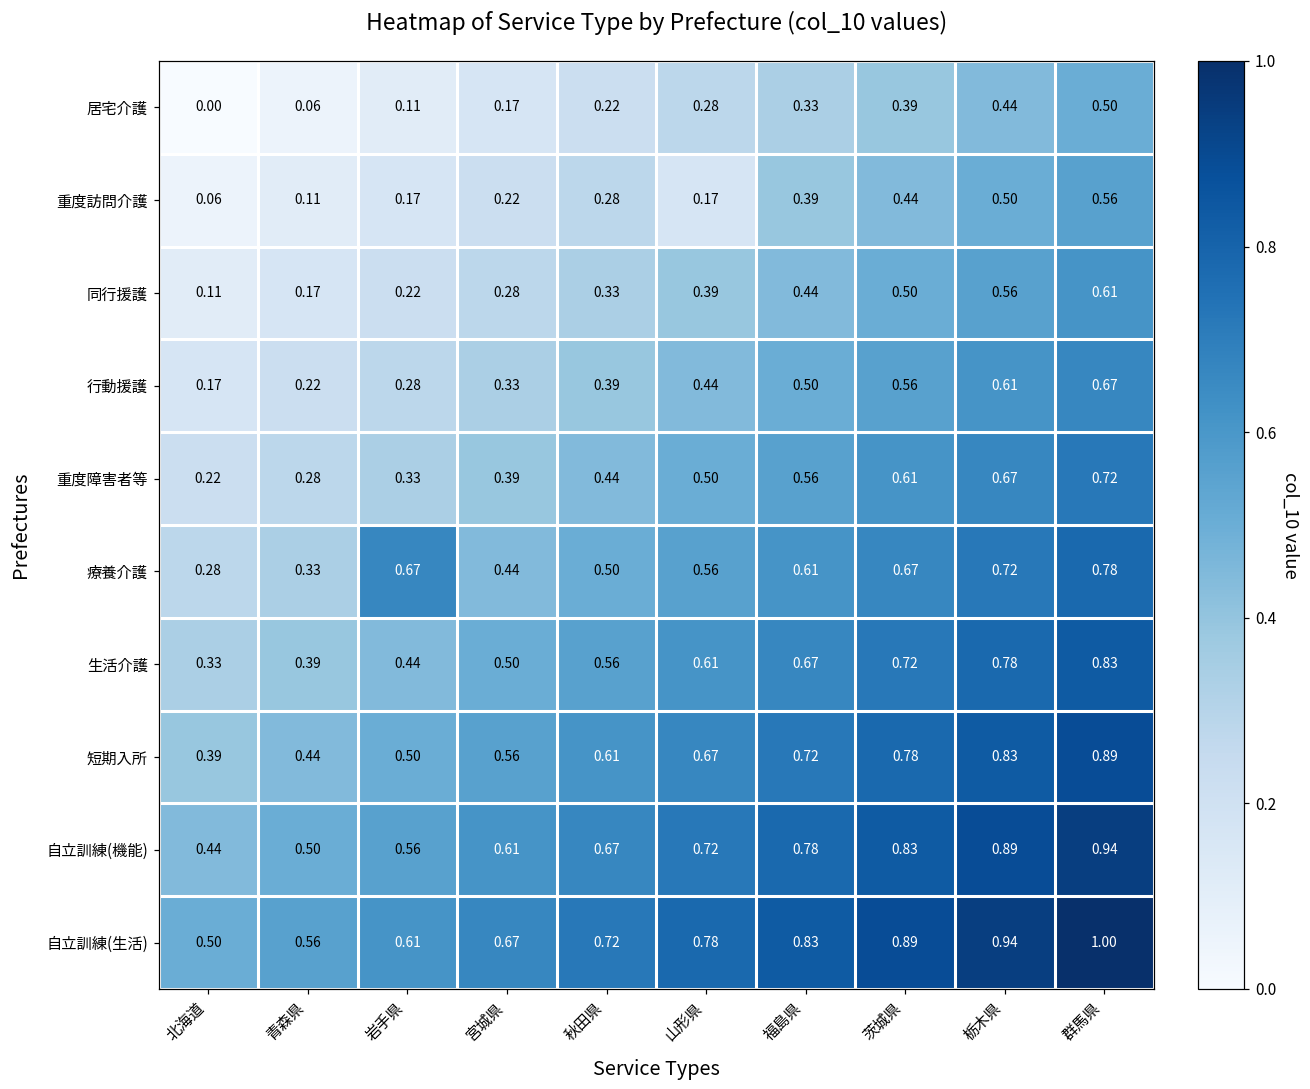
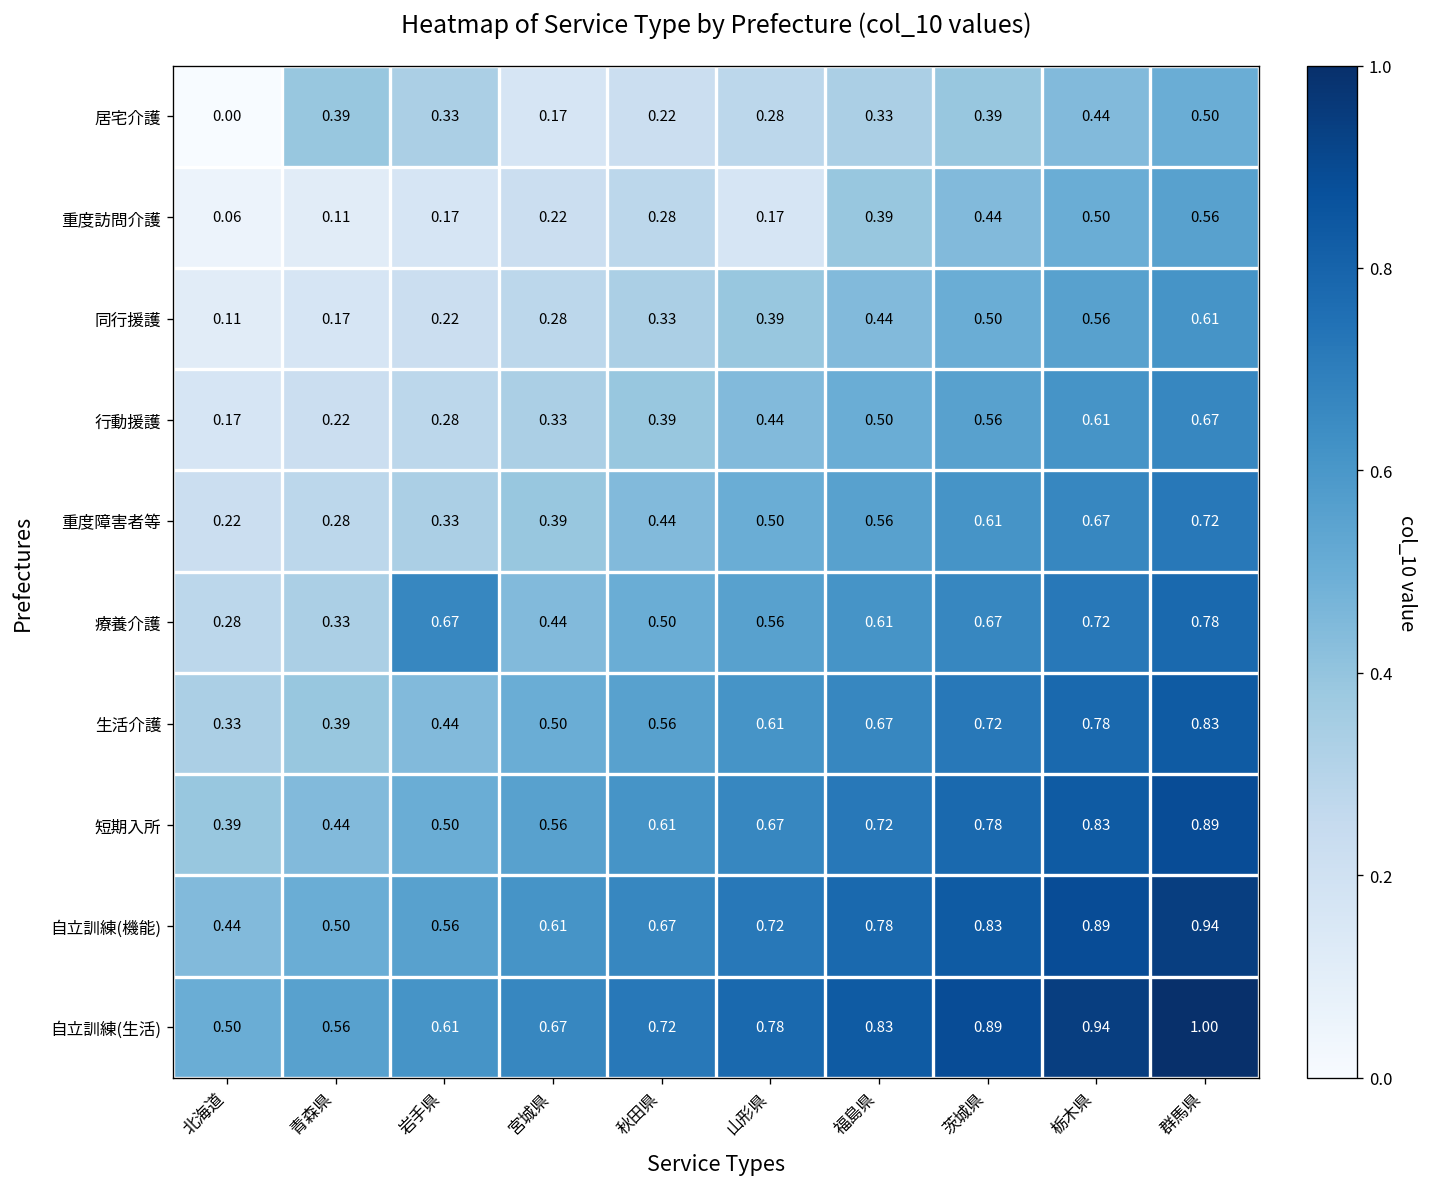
  {
    "居宅介護": {
      "北海道": 0.00,
-     "青森県": 0.06,
-     "岩手県": 0.11,
+     "青森県": 0.39,
+     "岩手県": 0.33,
      "宮城県": 0.17,
      "秋田県": 0.22,
      "山形県": 0.28,
      "福島県": 0.33,
      "茨城県": 0.39,
      "栃木県": 0.44,
      "群馬県": 0.50
    },
    "重度訪問介護": {
      "北海道": 0.06,
      "青森県": 0.11,
      "岩手県": 0.17,
      "宮城県": 0.22,
      "秋田県": 0.28,
      "山形県": 0.17,
      "福島県": 0.39,
      "茨城県": 0.44,
      "栃木県": 0.50,
      "群馬県": 0.56
    },
    "同行援護": {
      "北海道": 0.11,
      "青森県": 0.17,
      "岩手県": 0.22,
      "宮城県": 0.28,
      "秋田県": 0.33,
      "山形県": 0.39,
      "福島県": 0.44,
      "茨城県": 0.50,
      "栃木県": 0.56,
      "群馬県": 0.61
    },
    "行動援護": {
      "北海道": 0.17,
      "青森県": 0.22,
      "岩手県": 0.28,
      "宮城県": 0.33,
      "秋田県": 0.39,
      "山形県": 0.44,
      "福島県": 0.50,
      "茨城県": 0.56,
      "栃木県": 0.61,
      "群馬県": 0.67
    },
    "重度障害者等": {
      "北海道": 0.22,
      "青森県": 0.28,
      "岩手県": 0.33,
      "宮城県": 0.39,
      "秋田県": 0.44,
      "山形県": 0.50,
      "福島県": 0.56,
      "茨城県": 0.61,
      "栃木県": 0.67,
      "群馬県": 0.72
    },
    "療養介護": {
      "北海道": 0.28,
      "青森県": 0.33,
      "岩手県": 0.67,
      "宮城県": 0.44,
      "秋田県": 0.50,
      "山形県": 0.56,
      "福島県": 0.61,
      "茨城県": 0.67,
      "栃木県": 0.72,
      "群馬県": 0.78
    },
    "生活介護": {
      "北海道": 0.33,
      "青森県": 0.39,
      "岩手県": 0.44,
      "宮城県": 0.50,
      "秋田県": 0.56,
      "山形県": 0.61,
      "福島県": 0.67,
      "茨城県": 0.72,
      "栃木県": 0.78,
      "群馬県": 0.83
    },
    "短期入所": {
      "北海道": 0.39,
      "青森県": 0.44,
      "岩手県": 0.50,
      "宮城県": 0.56,
      "秋田県": 0.61,
      "山形県": 0.67,
      "福島県": 0.72,
      "茨城県": 0.78,
      "栃木県": 0.83,
      "群馬県": 0.89
    },
    "自立訓練(機能)": {
      "北海道": 0.44,
      "青森県": 0.50,
      "岩手県": 0.56,
      "宮城県": 0.61,
      "秋田県": 0.67,
      "山形県": 0.72,
      "福島県": 0.78,
      "茨城県": 0.83,
      "栃木県": 0.89,
      "群馬県": 0.94
    },
    "自立訓練(生活)": {
      "北海道": 0.50,
      "青森県": 0.56,
      "岩手県": 0.61,
      "宮城県": 0.67,
      "秋田県": 0.72,
      "山形県": 0.78,
      "福島県": 0.83,
      "茨城県": 0.89,
      "栃木県": 0.94,
      "群馬県": 1.00
    }
  }
